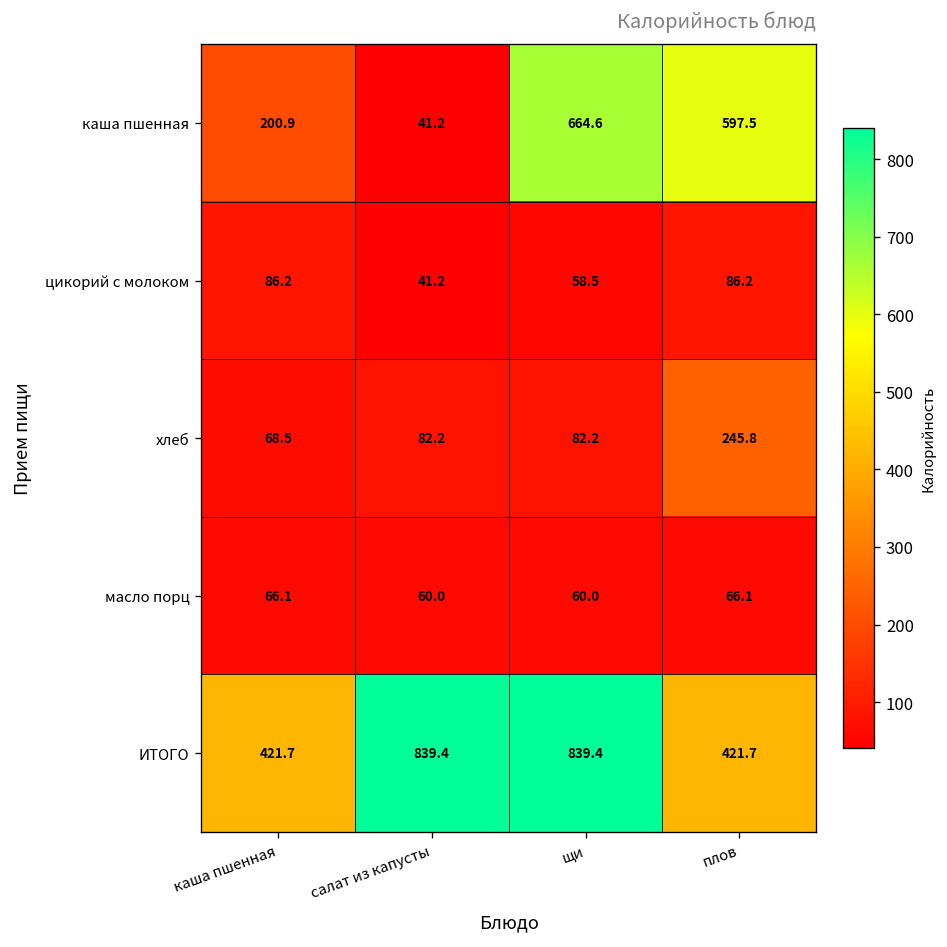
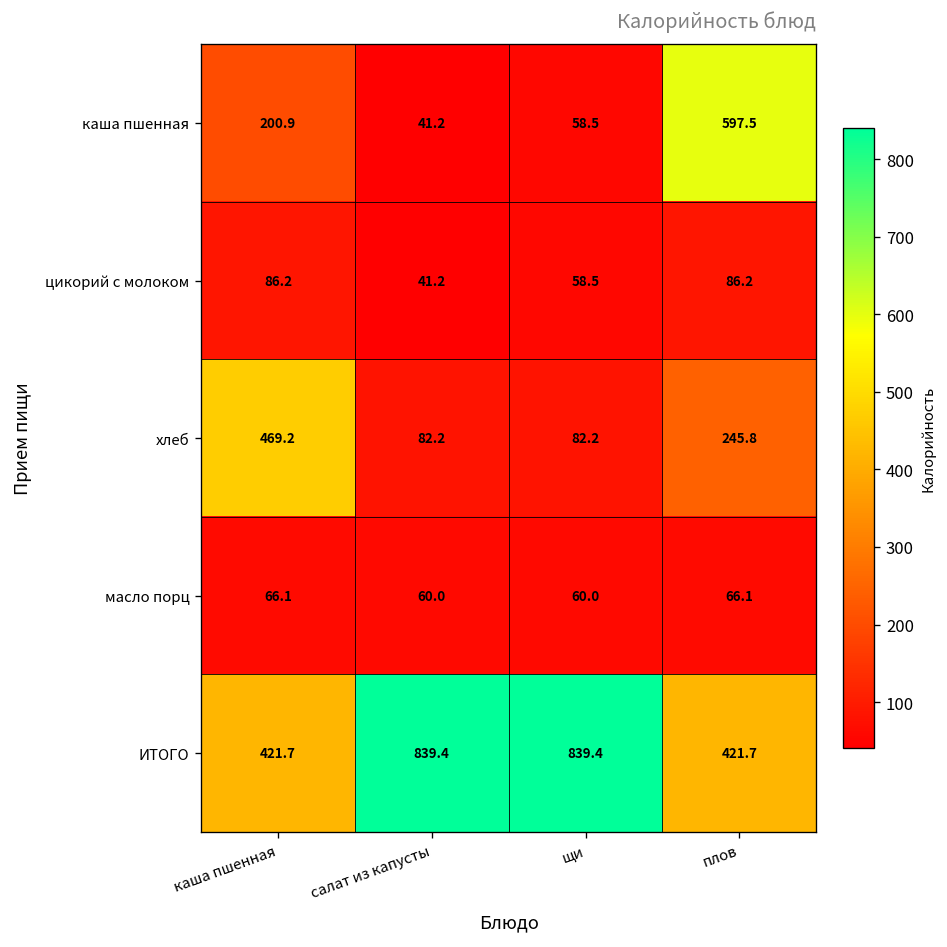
  {
    "каша пшенная": {
      "каша пшенная": 200.9,
      "салат из капусты": 41.2,
-     "щи": 664.6,
+     "щи": 58.5,
      "плов": 597.5
    },
    "цикорий с молоком": {
      "каша пшенная": 86.2,
      "салат из капусты": 41.2,
      "щи": 58.5,
      "плов": 86.2
    },
    "хлеб": {
-     "каша пшенная": 68.5,
+     "каша пшенная": 469.2,
      "салат из капусты": 82.2,
      "щи": 82.2,
      "плов": 245.8
    },
    "масло порц": {
      "каша пшенная": 66.1,
      "салат из капусты": 60.0,
      "щи": 60.0,
      "плов": 66.1
    },
    "ИТОГО": {
      "каша пшенная": 421.7,
      "салат из капусты": 839.4,
      "щи": 839.4,
      "плов": 421.7
    }
  }
